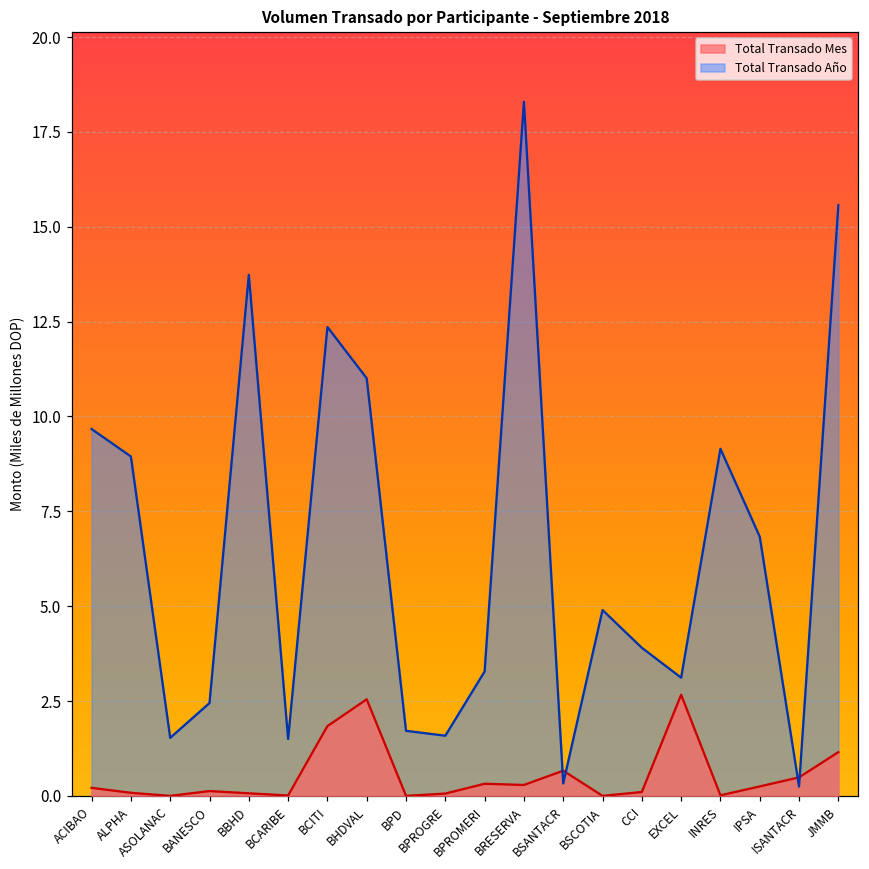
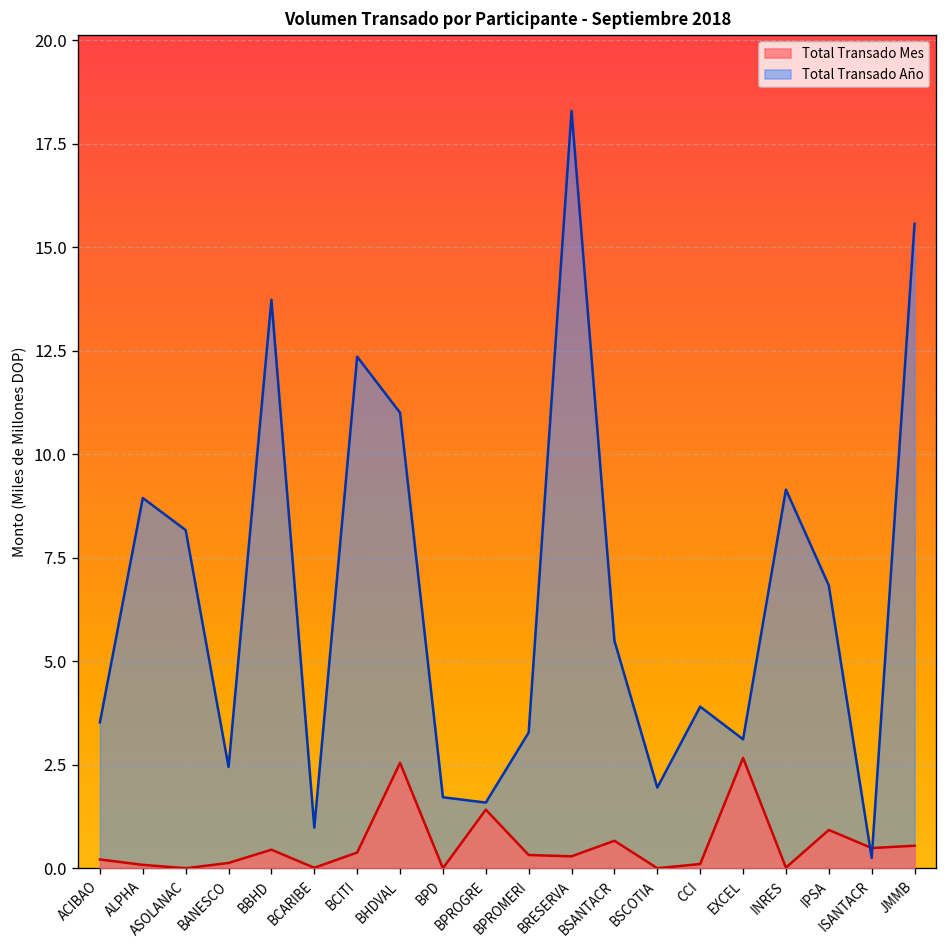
  {
    "Total Transado Mes": {
      "ACIBAO": 0.2,
      "ALPHA": 0.1,
      "ASOLANAC": 0.0,
      "BANESCO": 0.1,
-     "BBHD": 0.1,
+     "BBHD": 0.4,
      "BCARIBE": 0.0,
-     "BCITI": 1.8,
+     "BCITI": 0.4,
      "BHDVAL": 2.5,
      "BPD": 0.0,
-     "BPROGRE": 0.1,
+     "BPROGRE": 1.4,
      "BPROMERI": 0.3,
      "BRESERVA": 0.3,
      "BSANTACR": 0.7,
      "BSCOTIA": 0.0,
      "CCI": 0.1,
      "EXCEL": 2.7,
      "INRES": 0.0,
-     "IPSA": 0.2,
+     "IPSA": 0.9,
      "ISANTACR": 0.5,
-     "JMMB": 1.2
+     "JMMB": 0.5
    },
    "Total Transado Año": {
-     "ACIBAO": 9.7,
+     "ACIBAO": 3.5,
      "ALPHA": 8.9,
-     "ASOLANAC": 1.5,
+     "ASOLANAC": 8.2,
      "BANESCO": 2.4,
      "BBHD": 13.7,
-     "BCARIBE": 1.5,
+     "BCARIBE": 1.0,
      "BCITI": 12.4,
      "BHDVAL": 11.0,
      "BPD": 1.7,
      "BPROGRE": 1.6,
      "BPROMERI": 3.3,
      "BRESERVA": 18.3,
-     "BSANTACR": 0.3,
-     "BSCOTIA": 4.9,
+     "BSANTACR": 5.5,
+     "BSCOTIA": 1.9,
      "CCI": 3.9,
      "EXCEL": 3.1,
      "INRES": 9.1,
      "IPSA": 6.8,
      "ISANTACR": 0.2,
      "JMMB": 15.6
    }
  }
